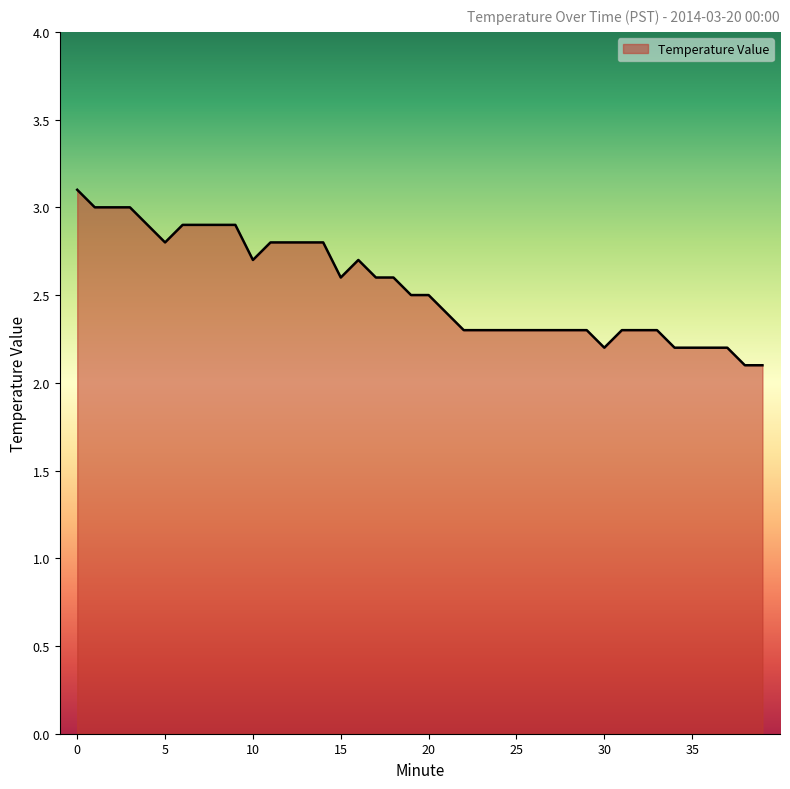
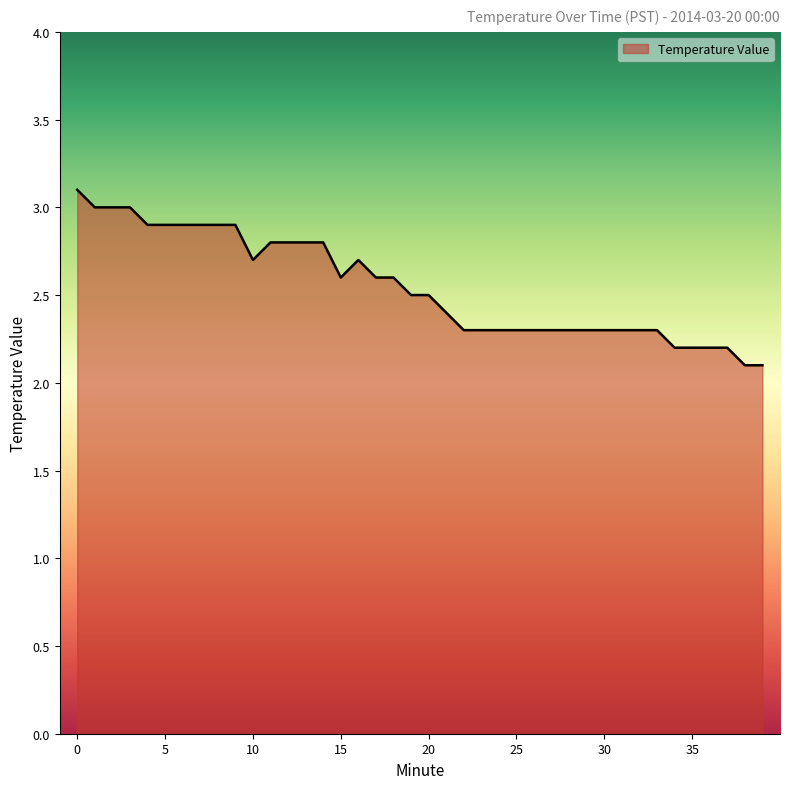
  {
    "0": 3.1,
-   "5": 2.8,
+   "5": 2.9,
    "10": 2.7,
    "15": 2.6,
    "20": 2.5,
    "25": 2.3,
-   "30": 2.2,
+   "30": 2.3,
    "35": 2.2
  }
